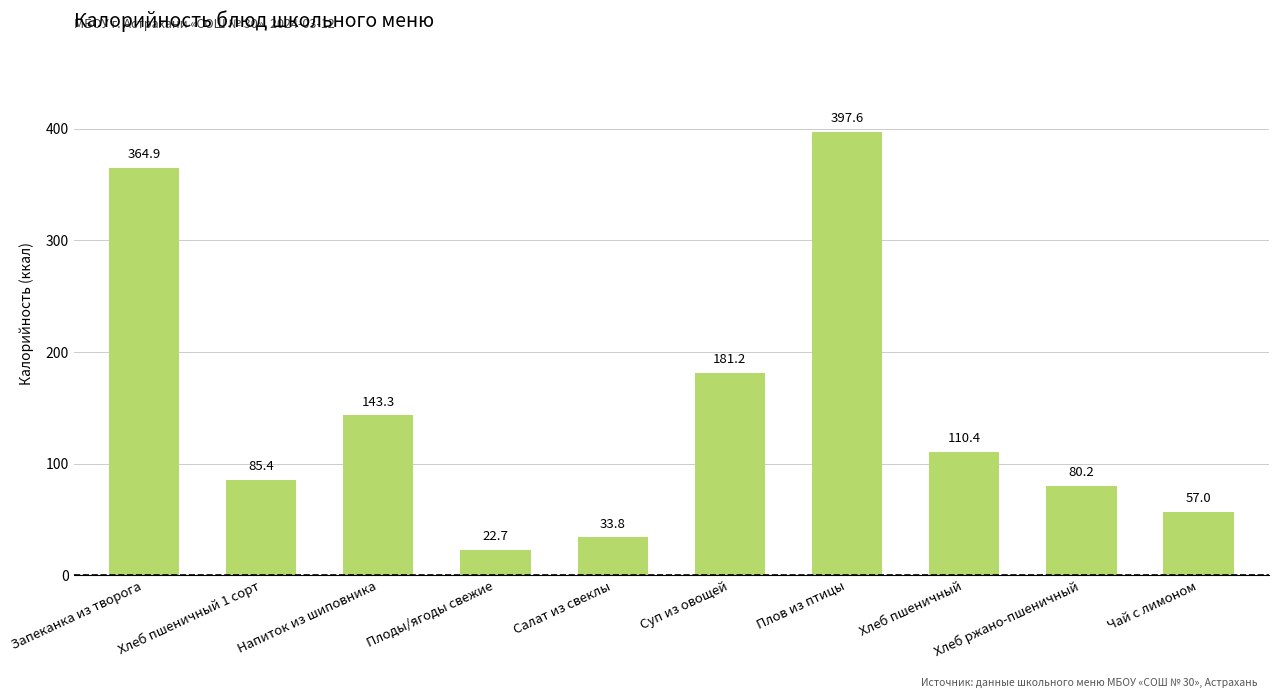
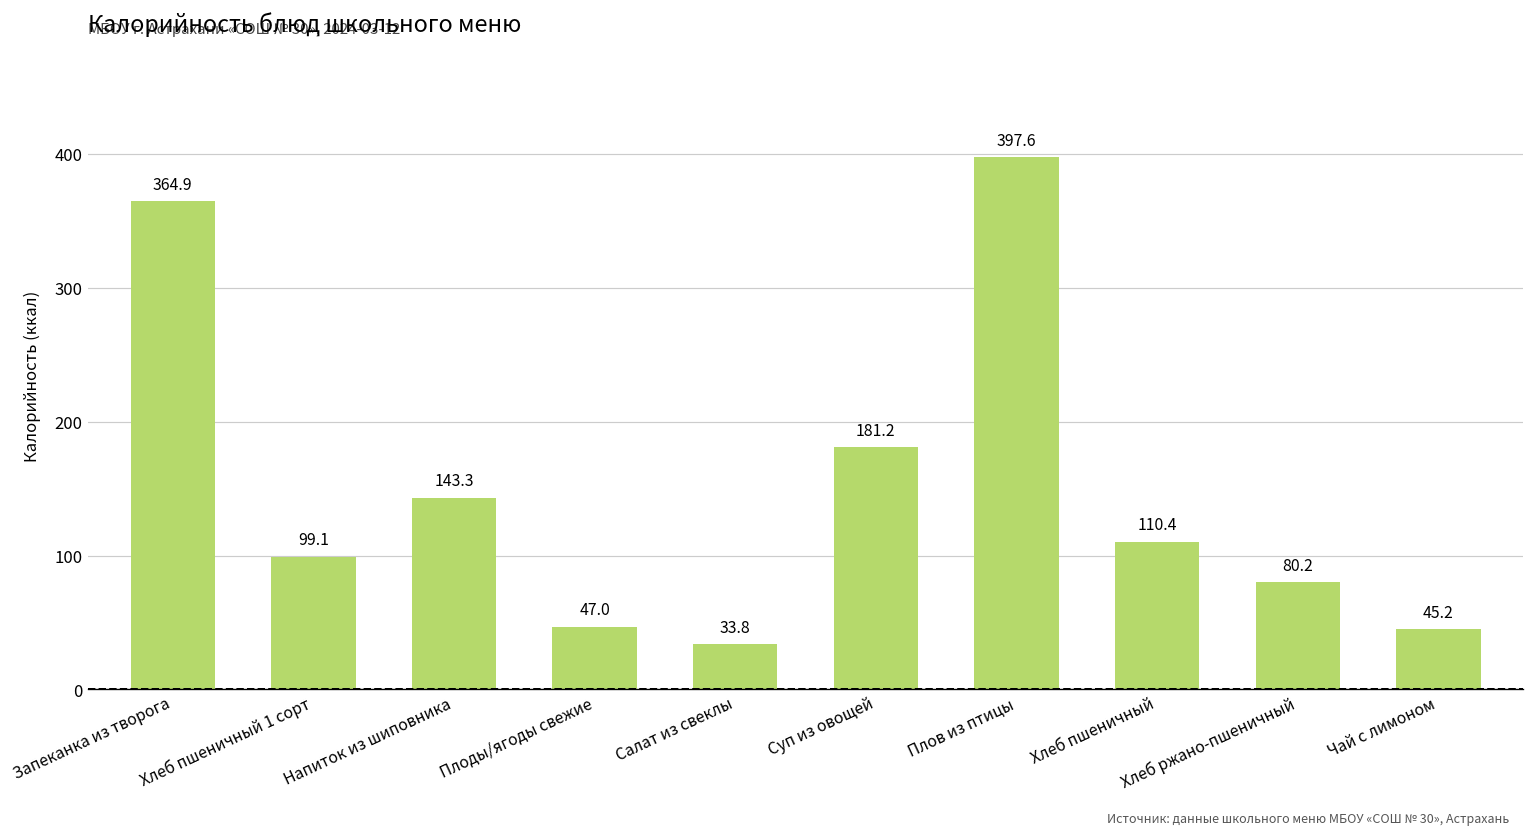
  {
    "Запеканка из творога": 364.9,
-   "Хлеб пшеничный 1 сорт": 85.4,
+   "Хлеб пшеничный 1 сорт": 99.1,
    "Напиток из шиповника": 143.3,
-   "Плоды/ягоды свежие": 22.7,
+   "Плоды/ягоды свежие": 47.0,
    "Салат из свеклы": 33.8,
    "Суп из овощей": 181.2,
    "Плов из птицы": 397.6,
    "Хлеб пшеничный": 110.4,
    "Хлеб ржано-пшеничный": 80.2,
-   "Чай с лимоном": 57.0
+   "Чай с лимоном": 45.2
  }
